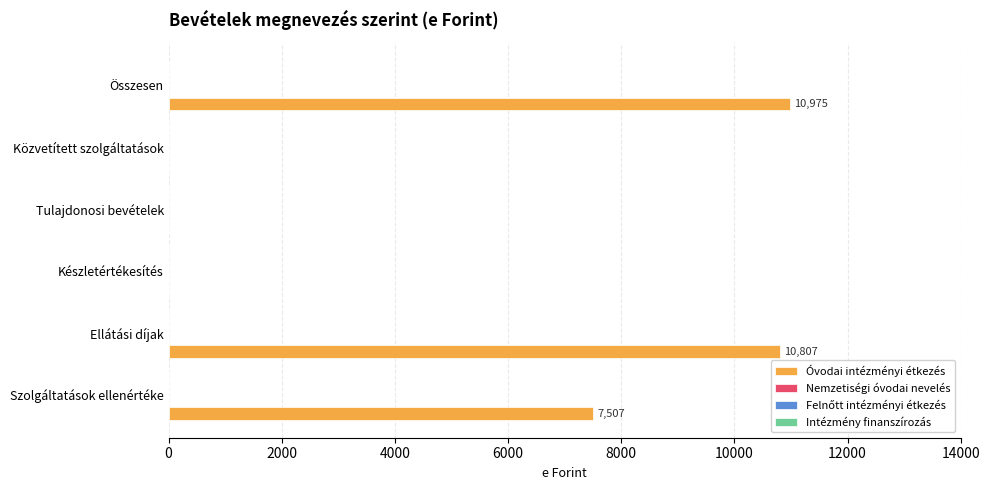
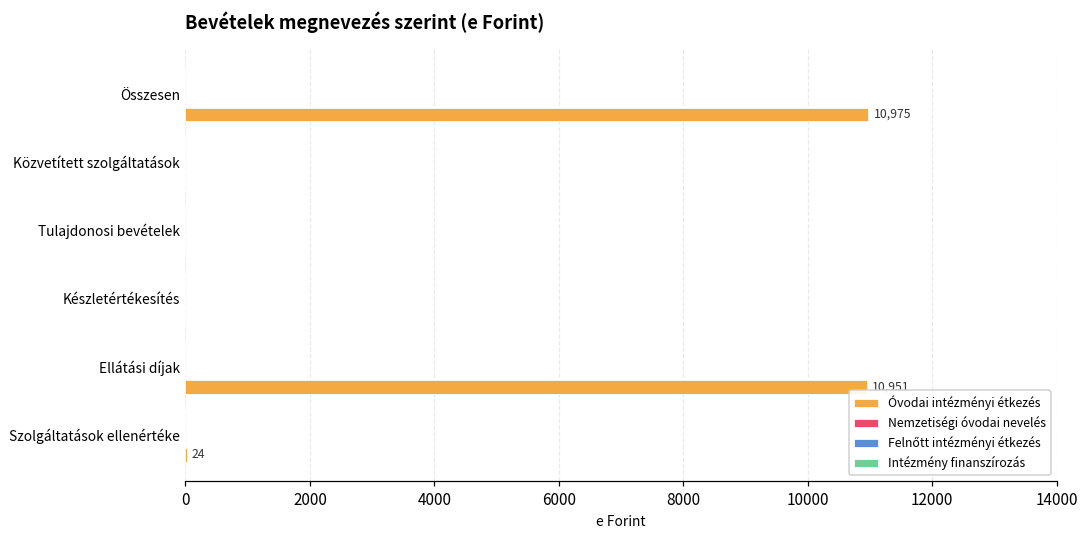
  {
    "Óvodai intézményi étkezés": {
      "Összesen": "10,975",
-     "Ellátási díjak": "10,807",
-     "Szolgáltatások ellenértéke": "7,507"
+     "Ellátási díjak": "10,951",
+     "Szolgáltatások ellenértéke": "24"
    },
    "Nemzetiségi óvodai nevelés": {
      "Összesen": "0",
      "Közvetített szolgáltatások": "0",
      "Tulajdonosi bevételek": "0",
      "Készletértékesítés": "0",
      "Ellátási díjak": "0",
      "Szolgáltatások ellenértéke": "0"
    },
    "Felnőtt intézményi étkezés": {
      "Összesen": "0",
      "Közvetített szolgáltatások": "0",
      "Tulajdonosi bevételek": "0",
      "Készletértékesítés": "0",
      "Ellátási díjak": "0",
      "Szolgáltatások ellenértéke": "0"
    },
    "Intézmény finanszírozás": {
      "Összesen": "0",
      "Közvetített szolgáltatások": "0",
      "Tulajdonosi bevételek": "0",
      "Készletértékesítés": "0",
      "Ellátási díjak": "0",
      "Szolgáltatások ellenértéke": "0"
    }
  }
